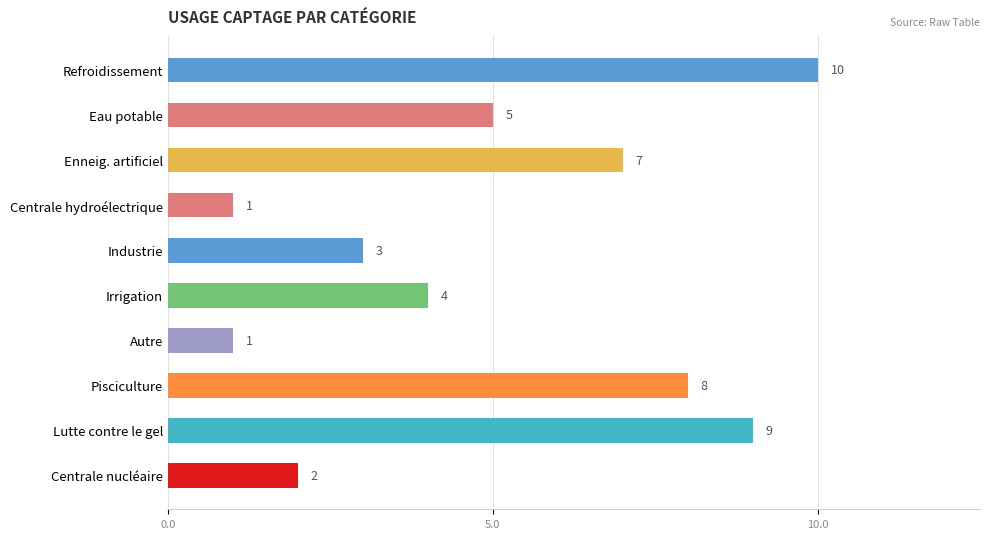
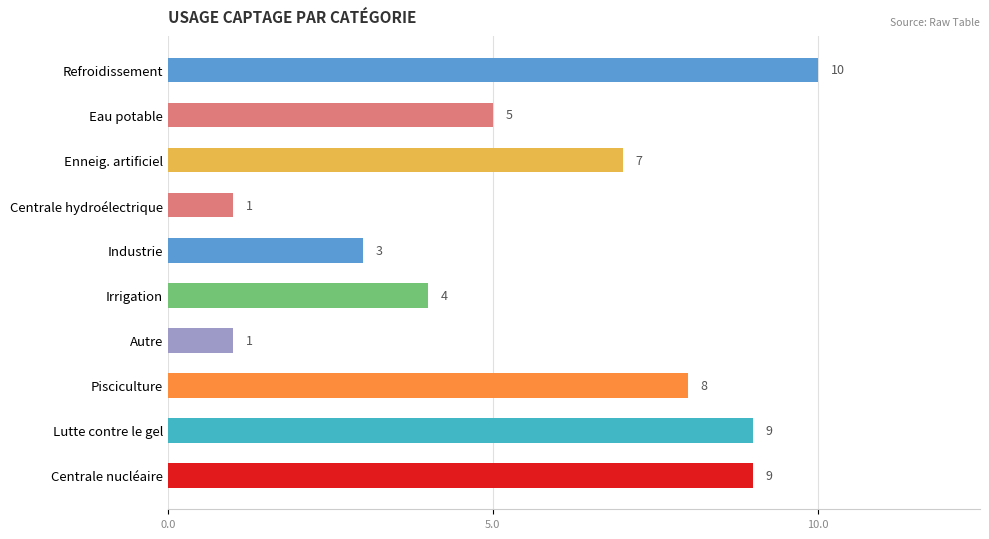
  {
    "Refroidissement": 10,
    "Eau potable": 5,
    "Enneig. artificiel": 7,
    "Centrale hydroélectrique": 1,
    "Industrie": 3,
    "Irrigation": 4,
    "Autre": 1,
    "Pisciculture": 8,
    "Lutte contre le gel": 9,
-   "Centrale nucléaire": 2
+   "Centrale nucléaire": 9
  }
